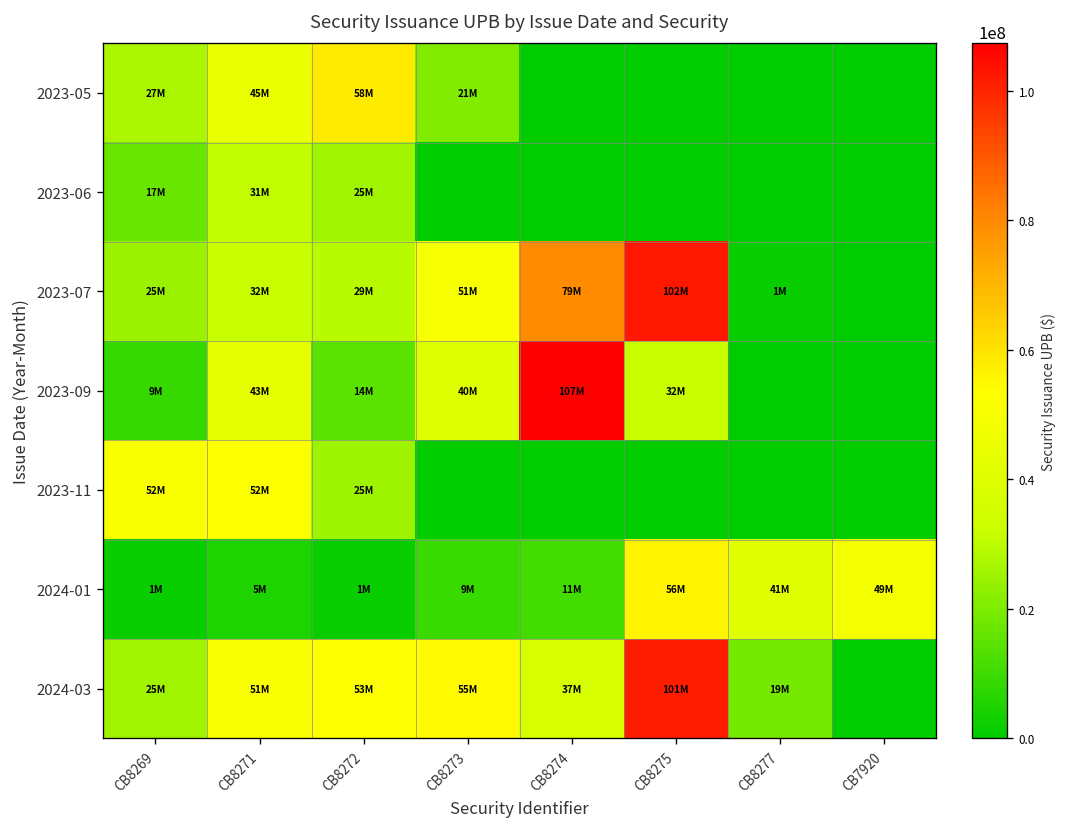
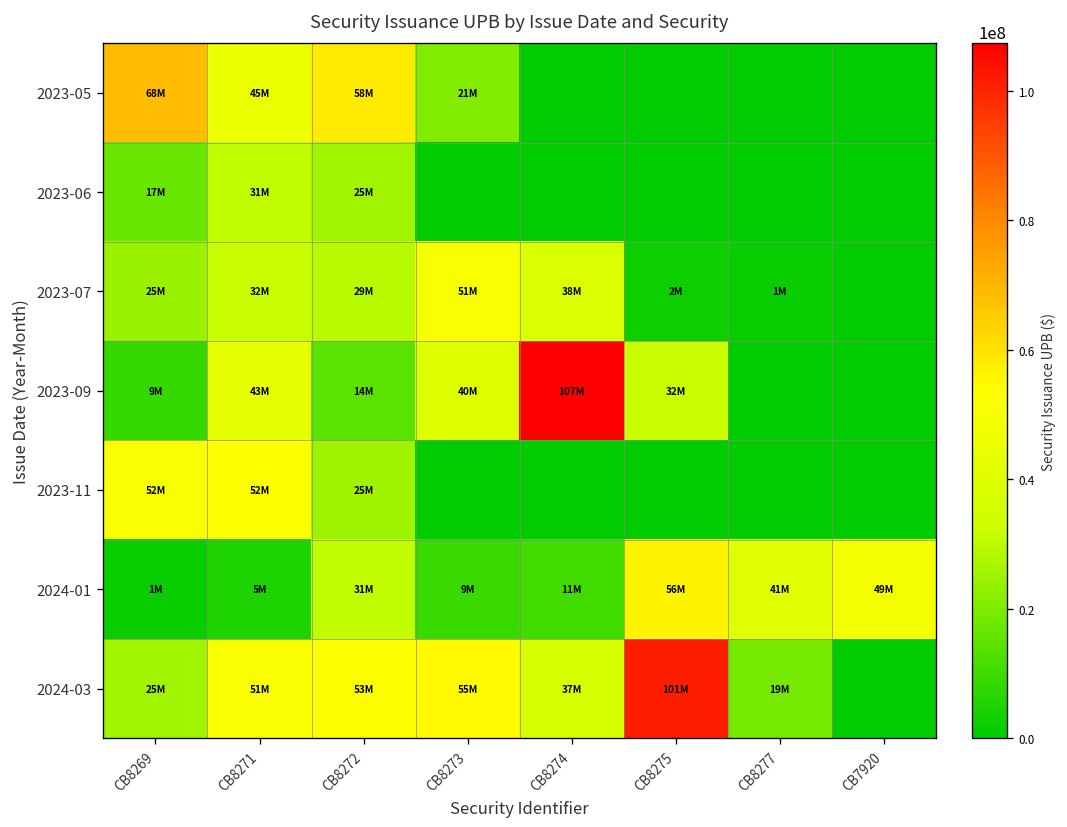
  {
    "2023-05": {
-     "CB8269": "27M",
+     "CB8269": "68M",
      "CB8271": "45M",
      "CB8272": "58M",
      "CB8273": "21M"
    },
    "2023-06": {
      "CB8269": "17M",
      "CB8271": "31M",
      "CB8272": "25M"
    },
    "2023-07": {
      "CB8269": "25M",
      "CB8271": "32M",
      "CB8272": "29M",
      "CB8273": "51M",
-     "CB8274": "79M",
-     "CB8275": "102M",
+     "CB8274": "38M",
+     "CB8275": "2M",
      "CB8277": "1M"
    },
    "2023-09": {
      "CB8269": "9M",
      "CB8271": "43M",
      "CB8272": "14M",
      "CB8273": "40M",
      "CB8274": "107M",
      "CB8275": "32M"
    },
    "2023-11": {
      "CB8269": "52M",
      "CB8271": "52M",
      "CB8272": "25M"
    },
    "2024-01": {
      "CB8269": "1M",
      "CB8271": "5M",
-     "CB8272": "1M",
+     "CB8272": "31M",
      "CB8273": "9M",
      "CB8274": "11M",
      "CB8275": "56M",
      "CB8277": "41M",
      "CB7920": "49M"
    },
    "2024-03": {
      "CB8269": "25M",
      "CB8271": "51M",
      "CB8272": "53M",
      "CB8273": "55M",
      "CB8274": "37M",
      "CB8275": "101M",
      "CB8277": "19M"
    }
  }
